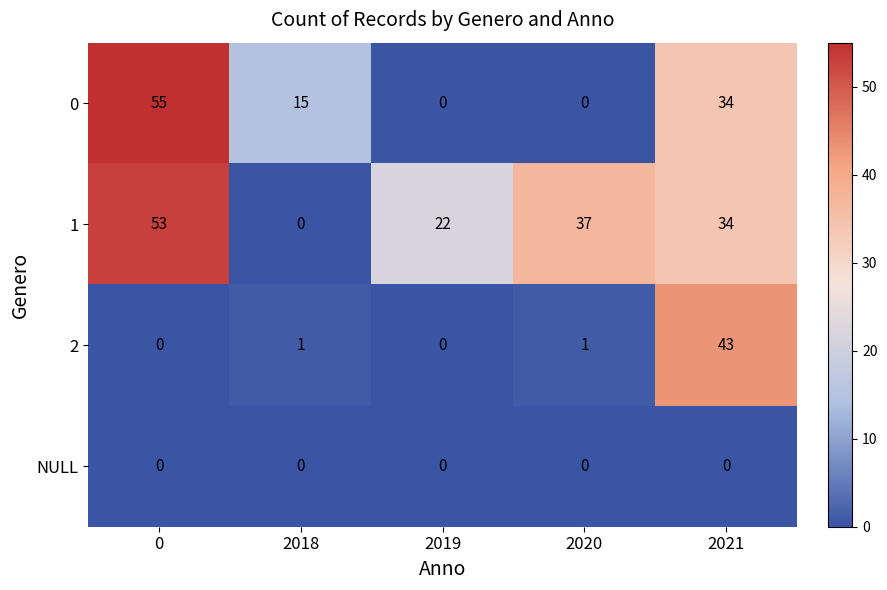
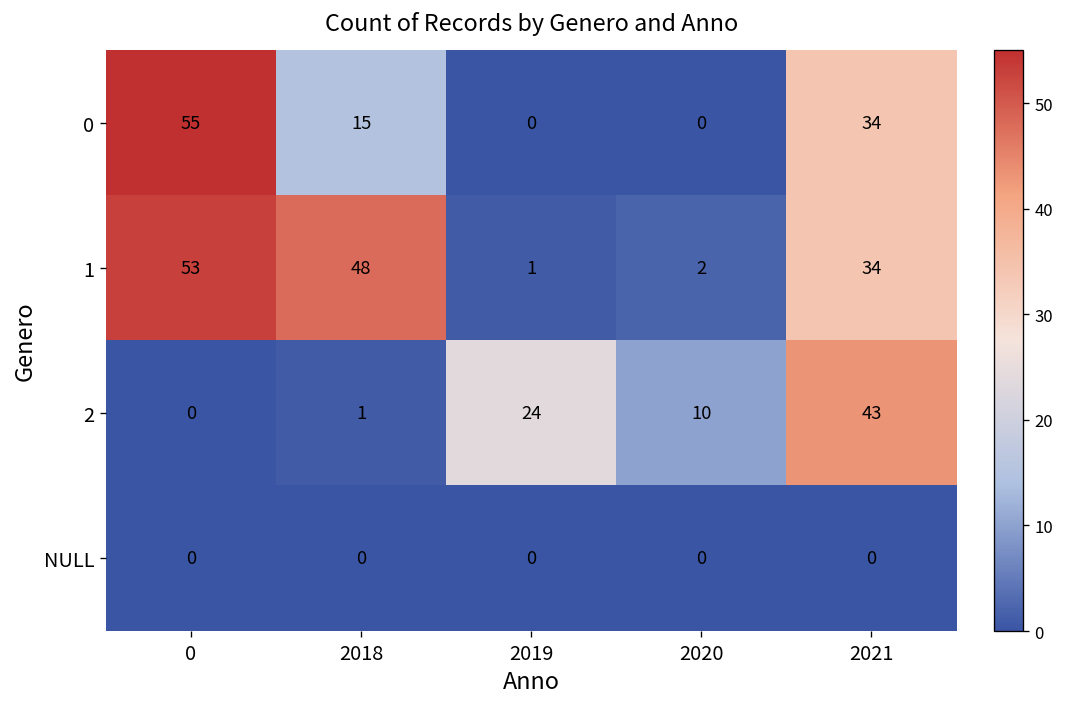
  {
    "0": {
      "0": 55,
      "2018": 15,
      "2019": 0,
      "2020": 0,
      "2021": 34
    },
    "1": {
      "0": 53,
-     "2018": 0,
-     "2019": 22,
-     "2020": 37,
+     "2018": 48,
+     "2019": 1,
+     "2020": 2,
      "2021": 34
    },
    "2": {
      "0": 0,
      "2018": 1,
-     "2019": 0,
-     "2020": 1,
+     "2019": 24,
+     "2020": 10,
      "2021": 43
    },
    "NULL": {
      "0": 0,
      "2018": 0,
      "2019": 0,
      "2020": 0,
      "2021": 0
    }
  }
